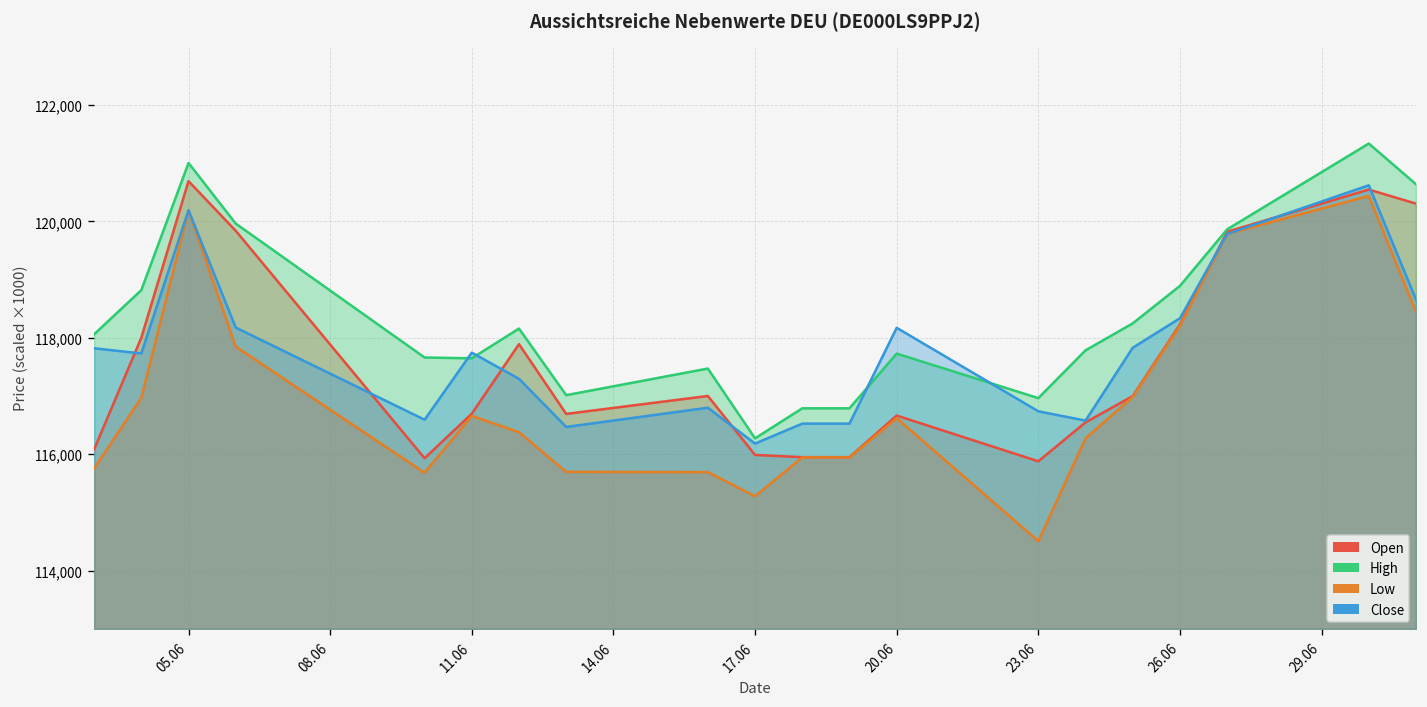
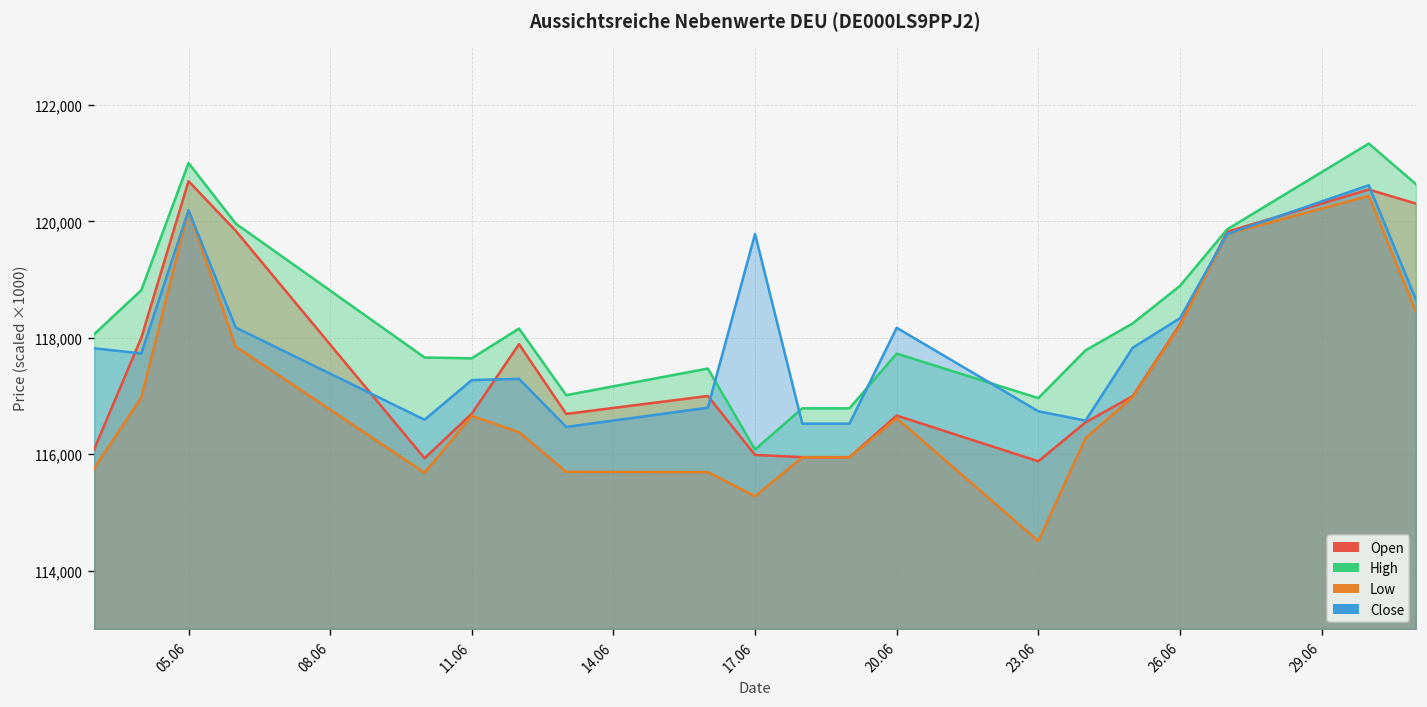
  {
    "High": {
      "05.06": "121,000",
      "11.06": "117,600",
-     "17.06": "116,300",
+     "17.06": "116,100",
      "20.06": "117,700",
      "23.06": "117,000",
      "26.06": "118,900"
    },
    "Close": {
-     "11.06": "117,700",
-     "17.06": "116,200",
+     "11.06": "117,300",
+     "17.06": "119,800",
      "20.06": "118,200",
      "23.06": "116,700",
      "26.06": "118,300"
    }
  }
